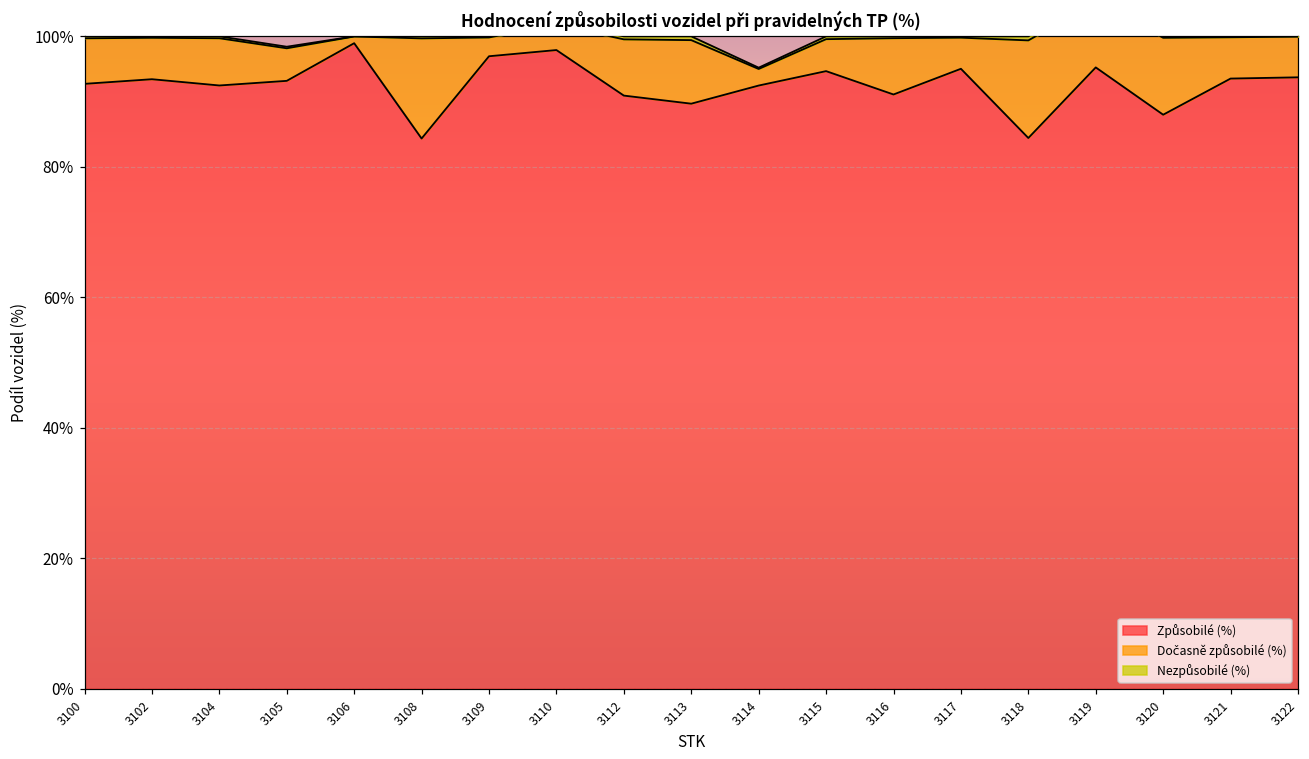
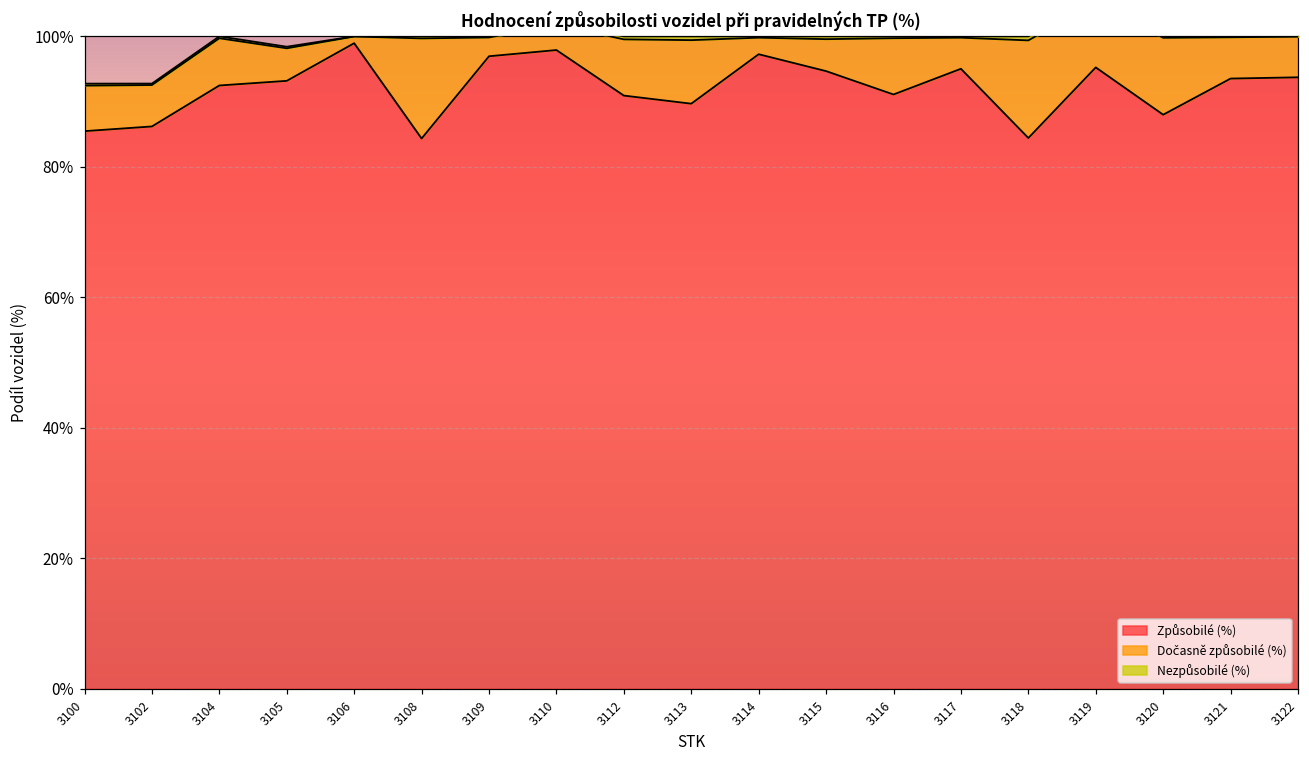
  {
    "Způsobilé (%)": {
-     "3100": "93%",
-     "3102": "93%",
+     "3100": "85%",
+     "3102": "86%",
      "3104": "92%",
      "3105": "93%",
      "3106": "99%",
      "3108": "84%",
      "3109": "97%",
      "3110": "98%",
      "3112": "91%",
      "3113": "90%",
-     "3114": "92%",
+     "3114": "97%",
      "3115": "95%",
      "3116": "91%",
      "3117": "95%",
      "3118": "84%",
      "3119": "95%",
      "3120": "88%",
      "3121": "94%",
      "3122": "94%"
    },
    "Dočasně způsobilé (%)": {
      "3112": "9%",
      "3113": "10%",
      "3118": "15%"
    },
    "Nezpůsobilé (%)": {
      "3112": "0%",
      "3113": "1%",
      "3118": "1%"
    }
  }
